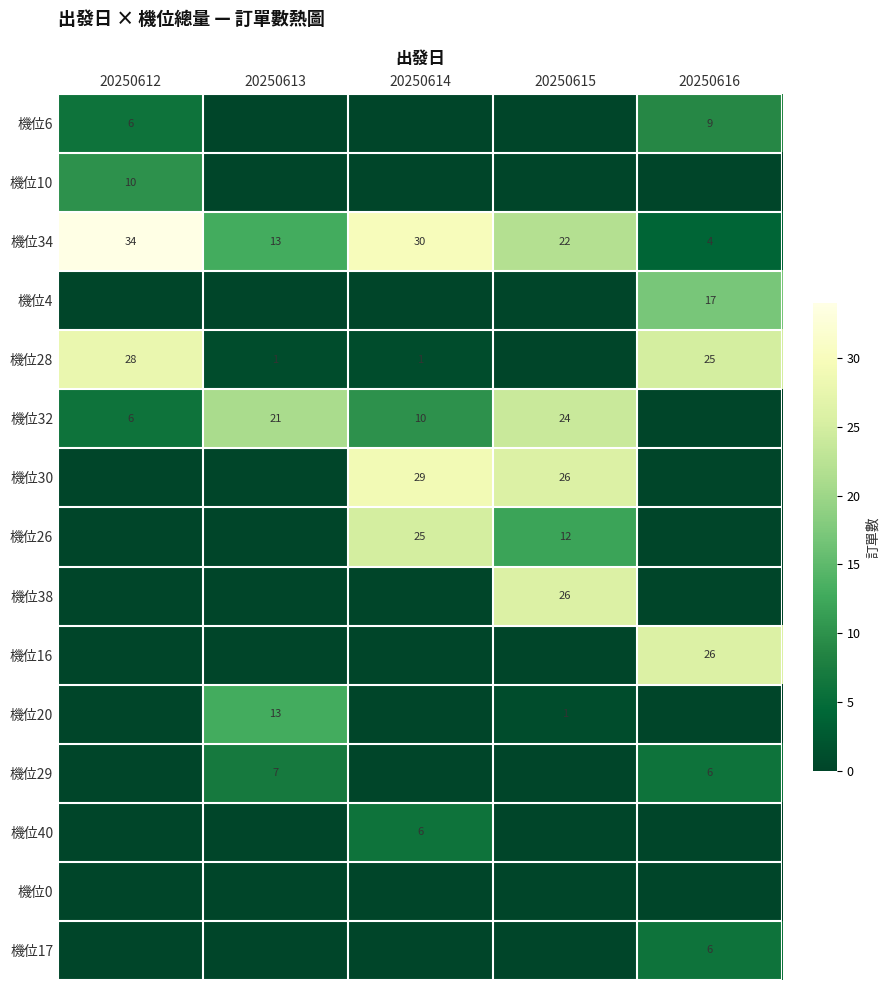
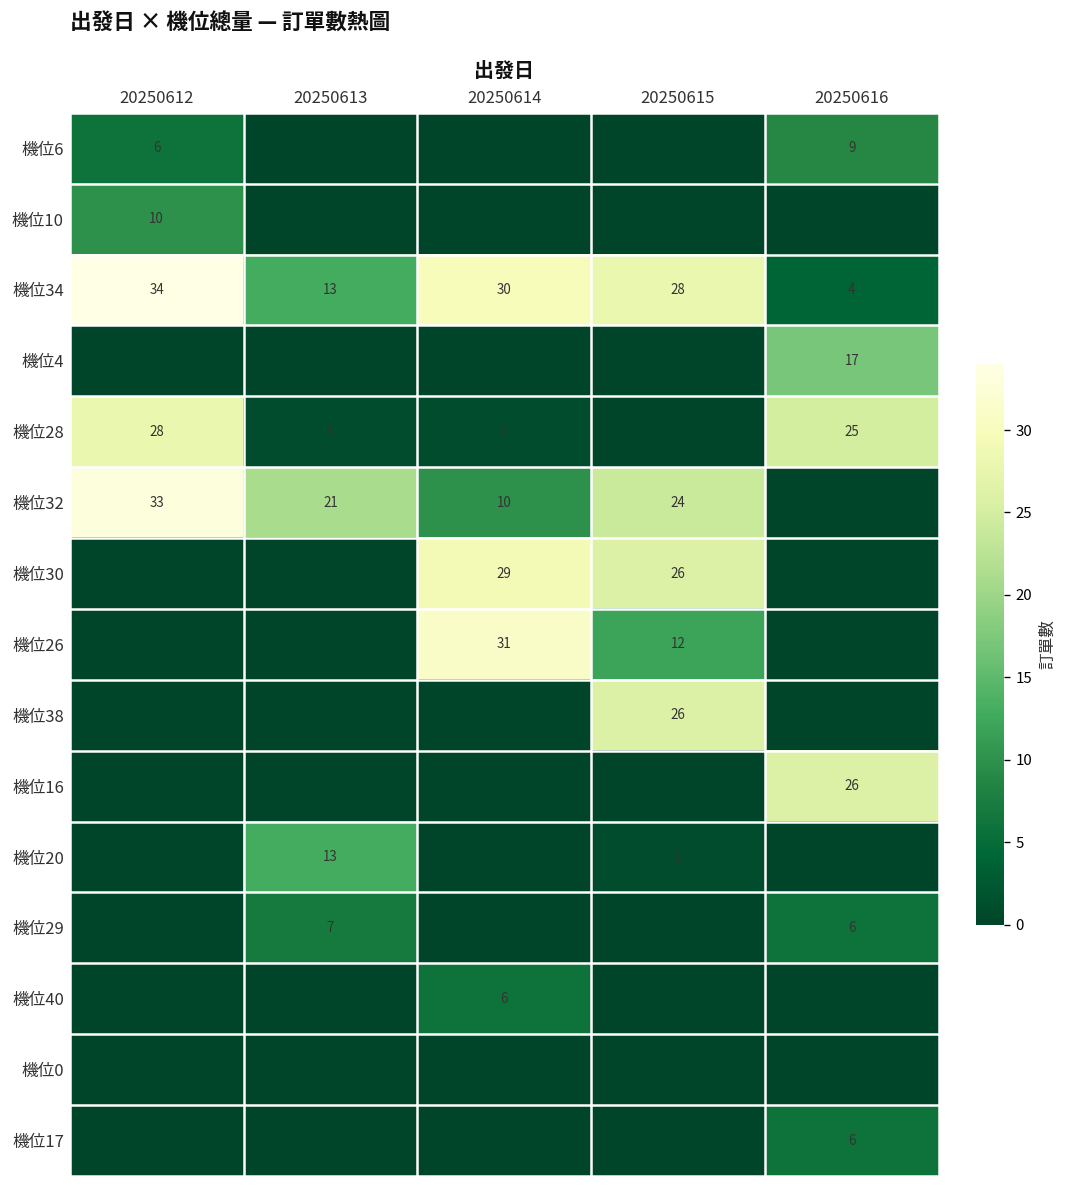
  {
    "機位6": {
      "20250612": 6,
      "20250616": 9
    },
    "機位10": {
      "20250612": 10
    },
    "機位34": {
      "20250612": 34,
      "20250613": 13,
      "20250614": 30,
-     "20250615": 22,
+     "20250615": 28,
      "20250616": 4
    },
    "機位4": {
      "20250616": 17
    },
    "機位28": {
      "20250612": 28,
      "20250613": 1,
      "20250614": 1,
      "20250616": 25
    },
    "機位32": {
-     "20250612": 6,
+     "20250612": 33,
      "20250613": 21,
      "20250614": 10,
      "20250615": 24
    },
    "機位30": {
      "20250614": 29,
      "20250615": 26
    },
    "機位26": {
-     "20250614": 25,
+     "20250614": 31,
      "20250615": 12
    },
    "機位38": {
      "20250615": 26
    },
    "機位16": {
      "20250616": 26
    },
    "機位20": {
      "20250613": 13,
      "20250615": 1
    },
    "機位29": {
      "20250613": 7,
      "20250616": 6
    },
    "機位40": {
      "20250614": 6
    },
    "機位17": {
      "20250616": 6
    }
  }
